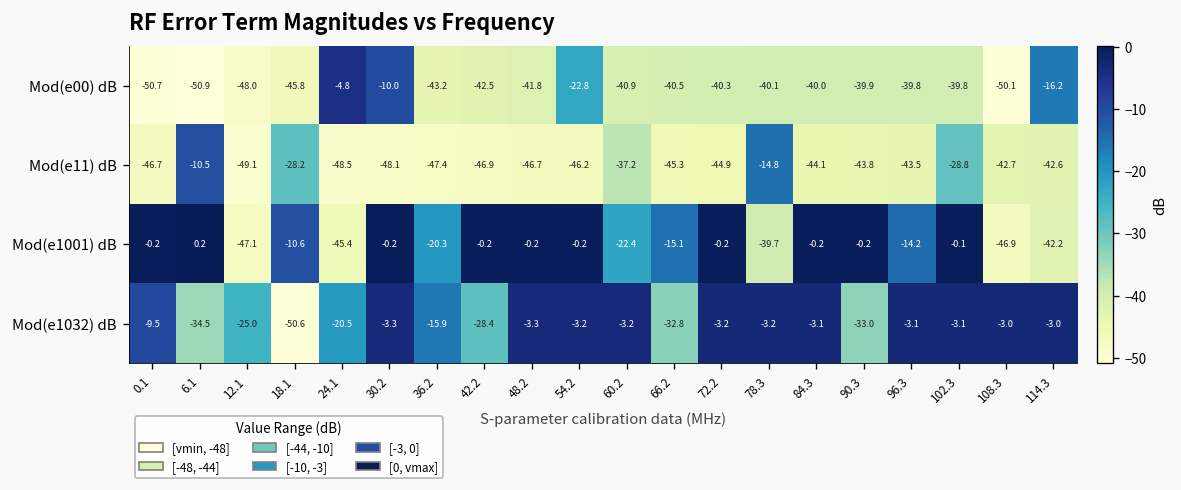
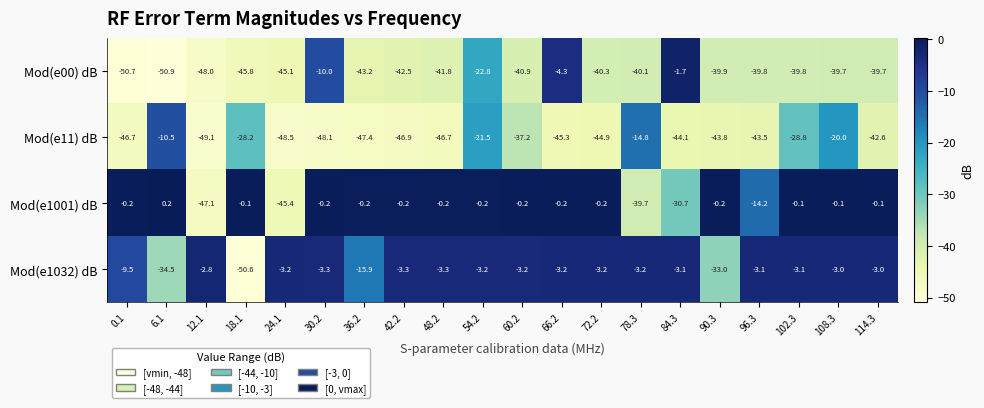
  {
    "Mod(e00) dB": {
      "0.1": -50.7,
      "6.1": -50.9,
      "12.1": -48.0,
      "18.1": -45.8,
-     "24.1": -4.8,
+     "24.1": -45.1,
      "30.2": -10.0,
      "36.2": -43.2,
      "42.2": -42.5,
      "48.2": -41.8,
      "54.2": -22.8,
      "60.2": -40.9,
-     "66.2": -40.5,
+     "66.2": -4.3,
      "72.2": -40.3,
      "78.3": -40.1,
-     "84.3": -40.0,
+     "84.3": -1.7,
      "90.3": -39.9,
      "96.3": -39.8,
      "102.3": -39.8,
-     "108.3": -50.1,
-     "114.3": -16.2
+     "108.3": -39.7,
+     "114.3": -39.7
    },
    "Mod(e11) dB": {
      "0.1": -46.7,
      "6.1": -10.5,
      "12.1": -49.1,
      "18.1": -28.2,
      "24.1": -48.5,
      "30.2": -48.1,
      "36.2": -47.4,
      "42.2": -46.9,
      "48.2": -46.7,
-     "54.2": -46.2,
+     "54.2": -21.5,
      "60.2": -37.2,
      "66.2": -45.3,
      "72.2": -44.9,
      "78.3": -14.8,
      "84.3": -44.1,
      "90.3": -43.8,
      "96.3": -43.5,
      "102.3": -28.8,
-     "108.3": -42.7,
+     "108.3": -20.0,
      "114.3": -42.6
    },
    "Mod(e1001) dB": {
      "0.1": -0.2,
      "6.1": 0.2,
      "12.1": -47.1,
-     "18.1": -10.6,
+     "18.1": -0.1,
      "24.1": -45.4,
      "30.2": -0.2,
-     "36.2": -20.3,
+     "36.2": -0.2,
      "42.2": -0.2,
      "48.2": -0.2,
      "54.2": -0.2,
-     "60.2": -22.4,
-     "66.2": -15.1,
+     "60.2": -0.2,
+     "66.2": -0.2,
      "72.2": -0.2,
      "78.3": -39.7,
-     "84.3": -0.2,
+     "84.3": -30.7,
      "90.3": -0.2,
      "96.3": -14.2,
      "102.3": -0.1,
-     "108.3": -46.9,
-     "114.3": -42.2
+     "108.3": -0.1,
+     "114.3": -0.1
    },
    "Mod(e1032) dB": {
      "0.1": -9.5,
      "6.1": -34.5,
-     "12.1": -25.0,
+     "12.1": -2.8,
      "18.1": -50.6,
-     "24.1": -20.5,
+     "24.1": -3.2,
      "30.2": -3.3,
      "36.2": -15.9,
-     "42.2": -28.4,
+     "42.2": -3.3,
      "48.2": -3.3,
      "54.2": -3.2,
      "60.2": -3.2,
-     "66.2": -32.8,
+     "66.2": -3.2,
      "72.2": -3.2,
      "78.3": -3.2,
      "84.3": -3.1,
      "90.3": -33.0,
      "96.3": -3.1,
      "102.3": -3.1,
      "108.3": -3.0,
      "114.3": -3.0
    }
  }
